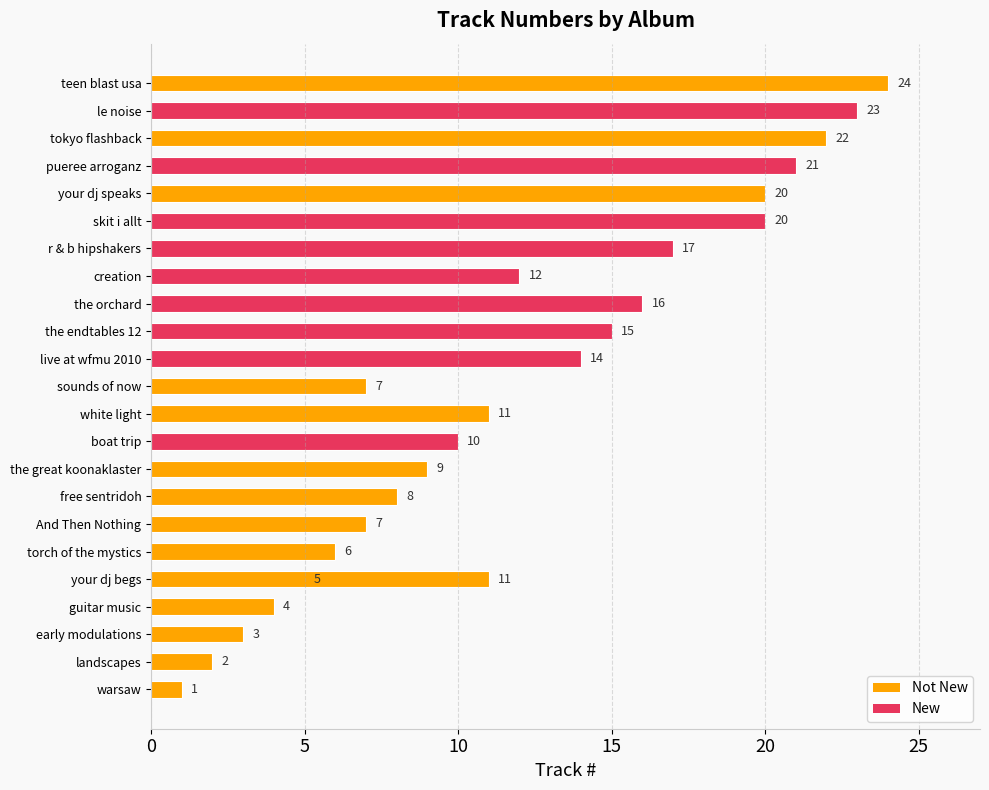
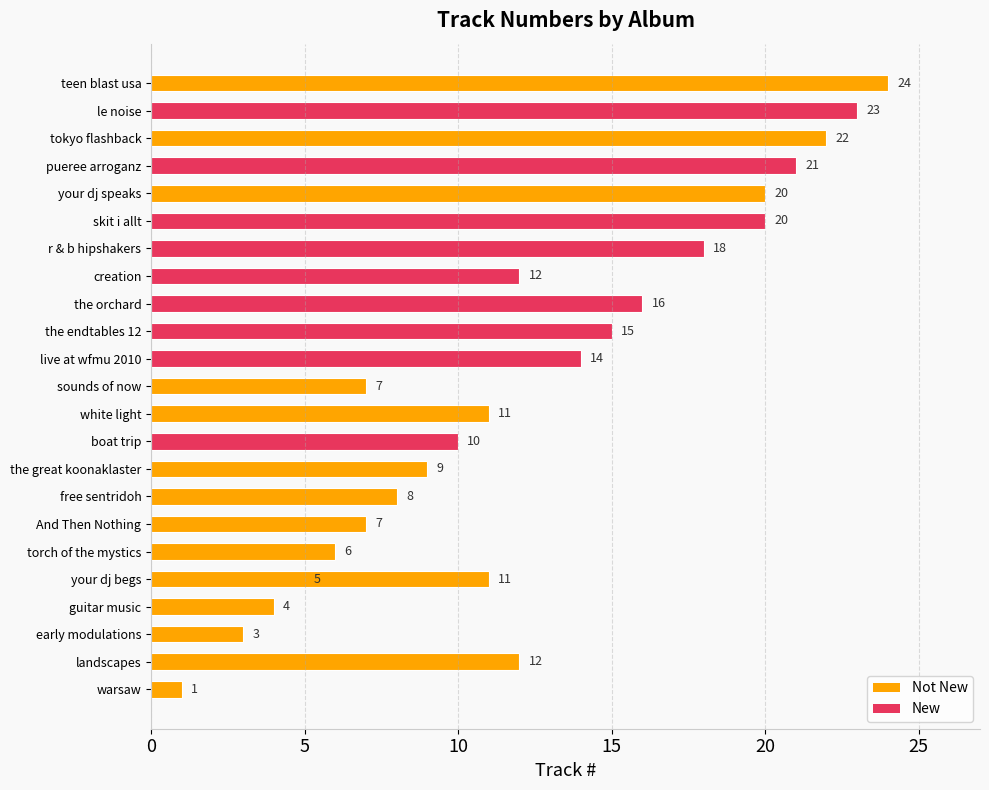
  {
    "teen blast usa": 24,
    "le noise": 23,
    "tokyo flashback": 22,
    "pueree arroganz": 21,
    "your dj speaks": 20,
    "skit i allt": 20,
-   "r & b hipshakers": 17,
+   "r & b hipshakers": 18,
    "creation": 12,
    "the orchard": 16,
    "the endtables 12": 15,
    "live at wfmu 2010": 14,
    "sounds of now": 7,
    "white light": 11,
    "boat trip": 10,
    "the great koonaklaster": 9,
    "free sentridoh": 8,
    "And Then Nothing": 7,
    "torch of the mystics": 6,
    "guitar music": 4,
    "early modulations": 3,
-   "landscapes": 2,
+   "landscapes": 12,
    "warsaw": 1
  }
